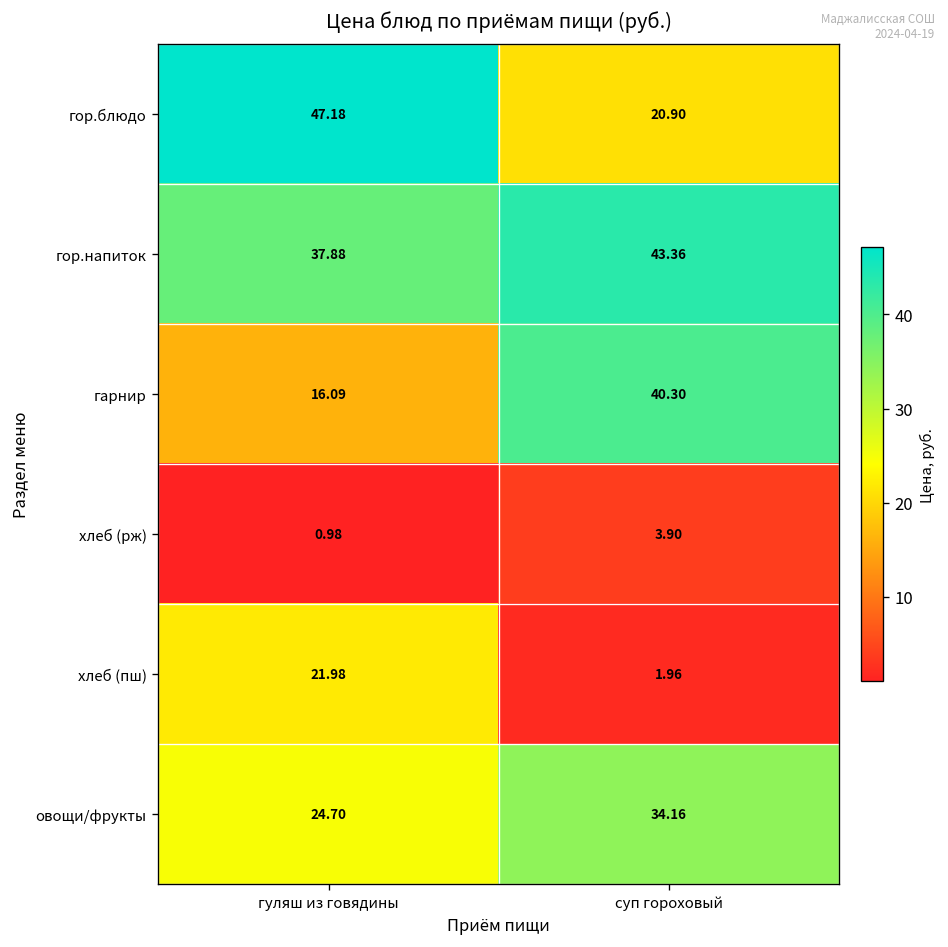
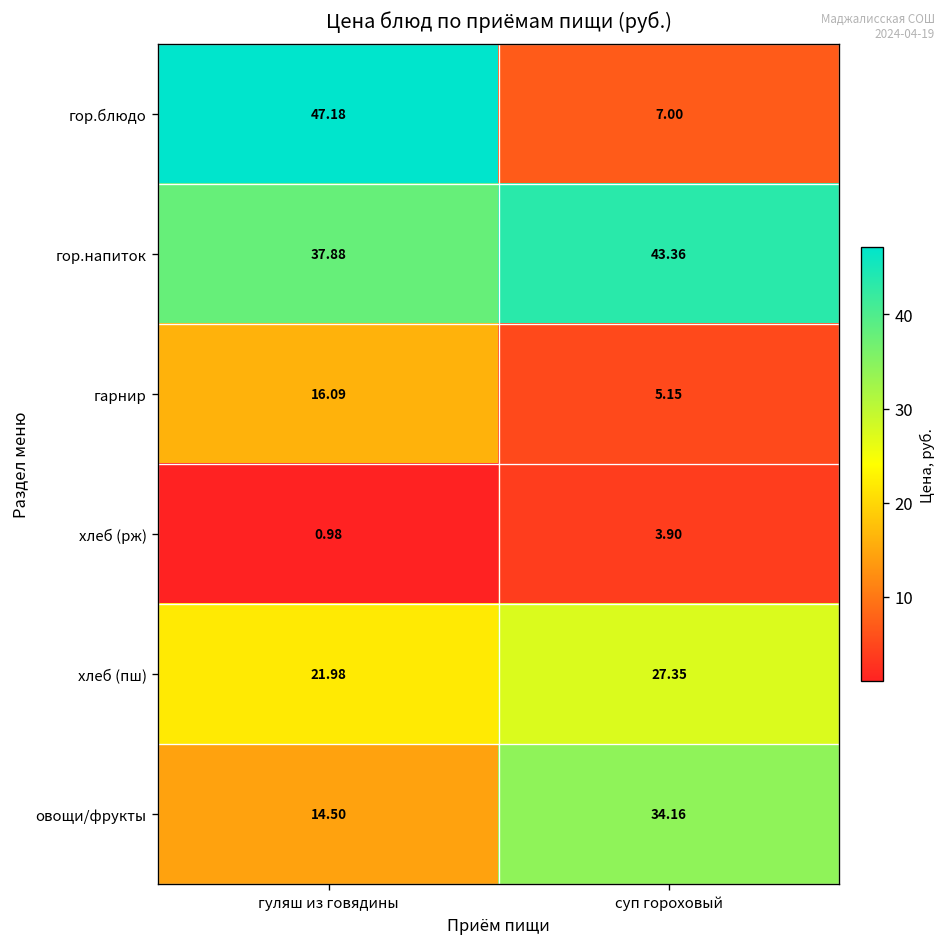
  {
    "гор.блюдо": {
      "гуляш из говядины": 47.18,
-     "суп гороховый": 20.90
+     "суп гороховый": 7.00
    },
    "гор.напиток": {
      "гуляш из говядины": 37.88,
      "суп гороховый": 43.36
    },
    "гарнир": {
      "гуляш из говядины": 16.09,
-     "суп гороховый": 40.30
+     "суп гороховый": 5.15
    },
    "хлеб (рж)": {
      "гуляш из говядины": 0.98,
      "суп гороховый": 3.90
    },
    "хлеб (пш)": {
      "гуляш из говядины": 21.98,
-     "суп гороховый": 1.96
+     "суп гороховый": 27.35
    },
    "овощи/фрукты": {
-     "гуляш из говядины": 24.70,
+     "гуляш из говядины": 14.50,
      "суп гороховый": 34.16
    }
  }
